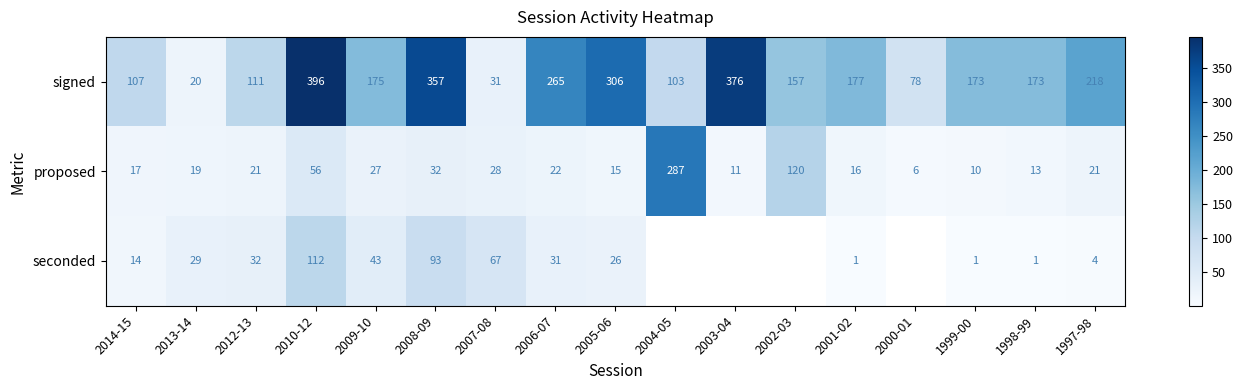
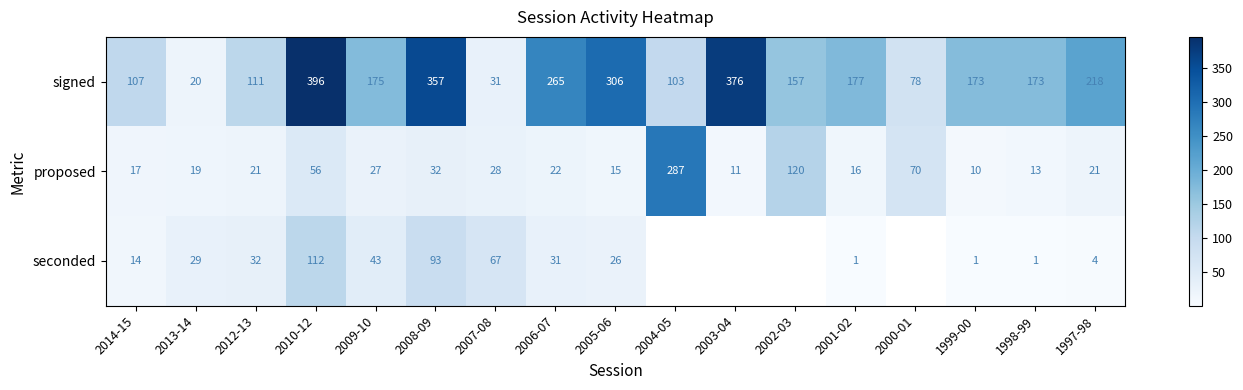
  {
    "signed": {
      "2014-15": 107,
      "2013-14": 20,
      "2012-13": 111,
      "2010-12": 396,
      "2009-10": 175,
      "2008-09": 357,
      "2007-08": 31,
      "2006-07": 265,
      "2005-06": 306,
      "2004-05": 103,
      "2003-04": 376,
      "2002-03": 157,
      "2001-02": 177,
      "2000-01": 78,
      "1999-00": 173,
      "1998-99": 173
    },
    "proposed": {
      "2014-15": 17,
      "2013-14": 19,
      "2012-13": 21,
      "2010-12": 56,
      "2009-10": 27,
      "2008-09": 32,
      "2007-08": 28,
      "2006-07": 22,
      "2005-06": 15,
      "2004-05": 287,
      "2003-04": 11,
      "2002-03": 120,
      "2001-02": 16,
-     "2000-01": 6,
+     "2000-01": 70,
      "1999-00": 10,
      "1998-99": 13,
      "1997-98": 21
    },
    "seconded": {
      "2014-15": 14,
      "2013-14": 29,
      "2012-13": 32,
      "2010-12": 112,
      "2009-10": 43,
      "2008-09": 93,
      "2007-08": 67,
      "2006-07": 31,
      "2005-06": 26,
      "2001-02": 1,
      "1999-00": 1,
      "1998-99": 1,
      "1997-98": 4
    }
  }
